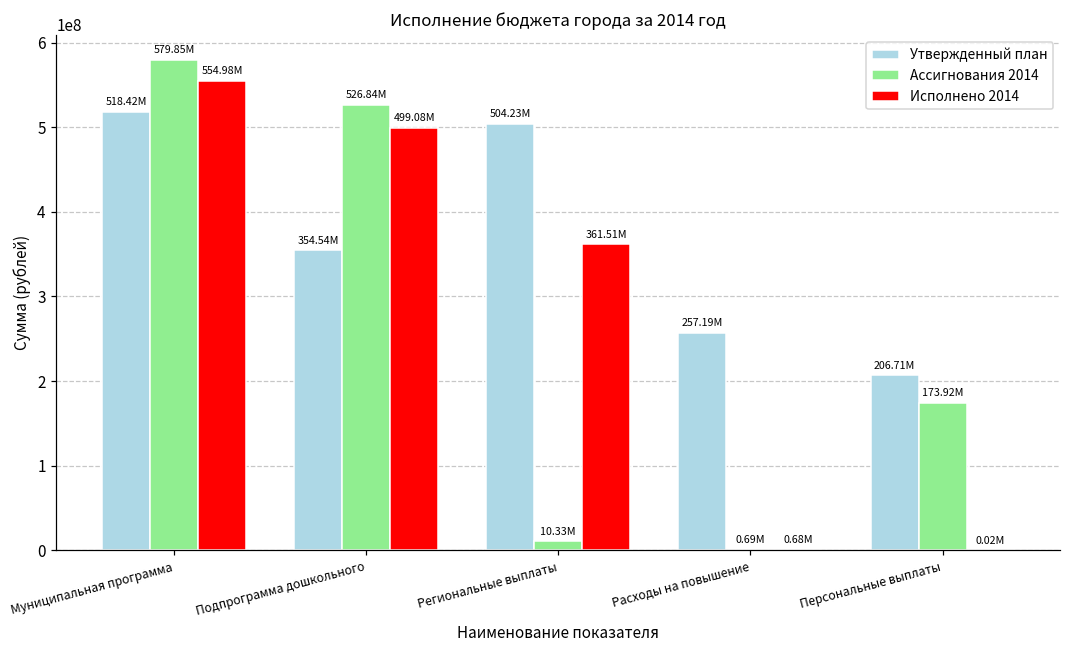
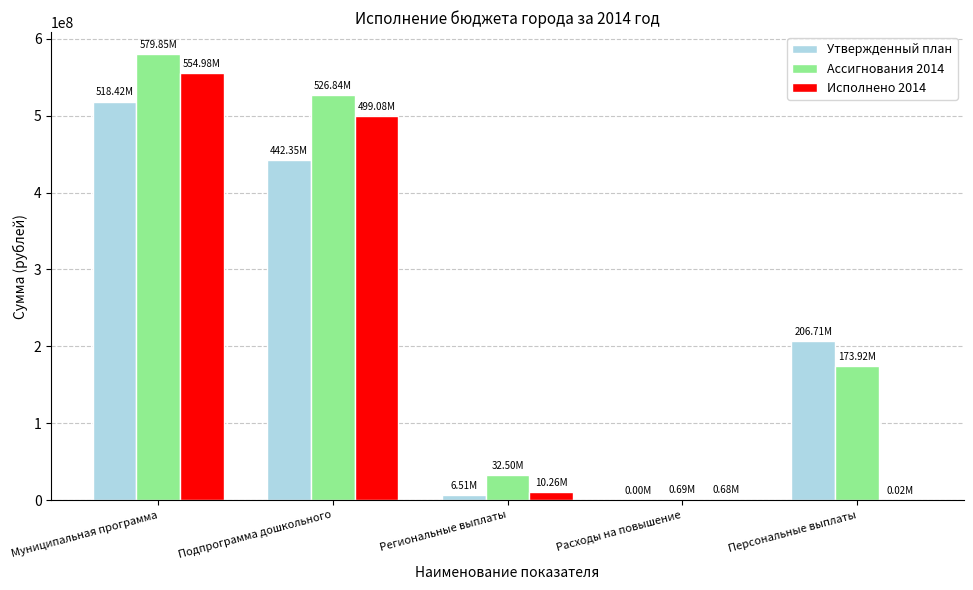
  {
    "Утвержденный план": {
      "Муниципальная программа": "518.42M",
-     "Подпрограмма дошкольного": "354.54M",
-     "Региональные выплаты": "504.23M",
-     "Расходы на повышение": "257.19M",
+     "Подпрограмма дошкольного": "442.35M",
+     "Региональные выплаты": "6.51M",
+     "Расходы на повышение": "0.00M",
      "Персональные выплаты": "206.71M"
    },
    "Ассигнования 2014": {
      "Муниципальная программа": "579.85M",
      "Подпрограмма дошкольного": "526.84M",
-     "Региональные выплаты": "10.33M",
+     "Региональные выплаты": "32.50M",
      "Расходы на повышение": "0.69M",
      "Персональные выплаты": "173.92M"
    },
    "Исполнено 2014": {
      "Муниципальная программа": "554.98M",
      "Подпрограмма дошкольного": "499.08M",
-     "Региональные выплаты": "361.51M",
+     "Региональные выплаты": "10.26M",
      "Расходы на повышение": "0.68M",
      "Персональные выплаты": "0.02M"
    }
  }
